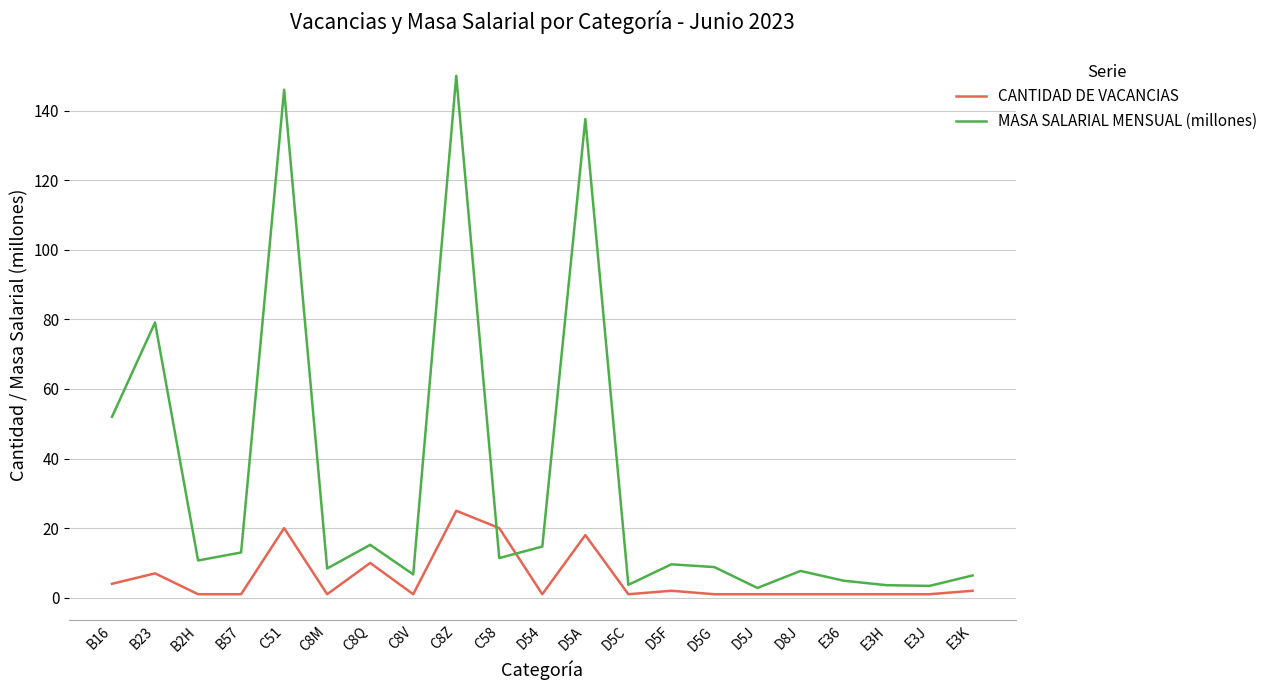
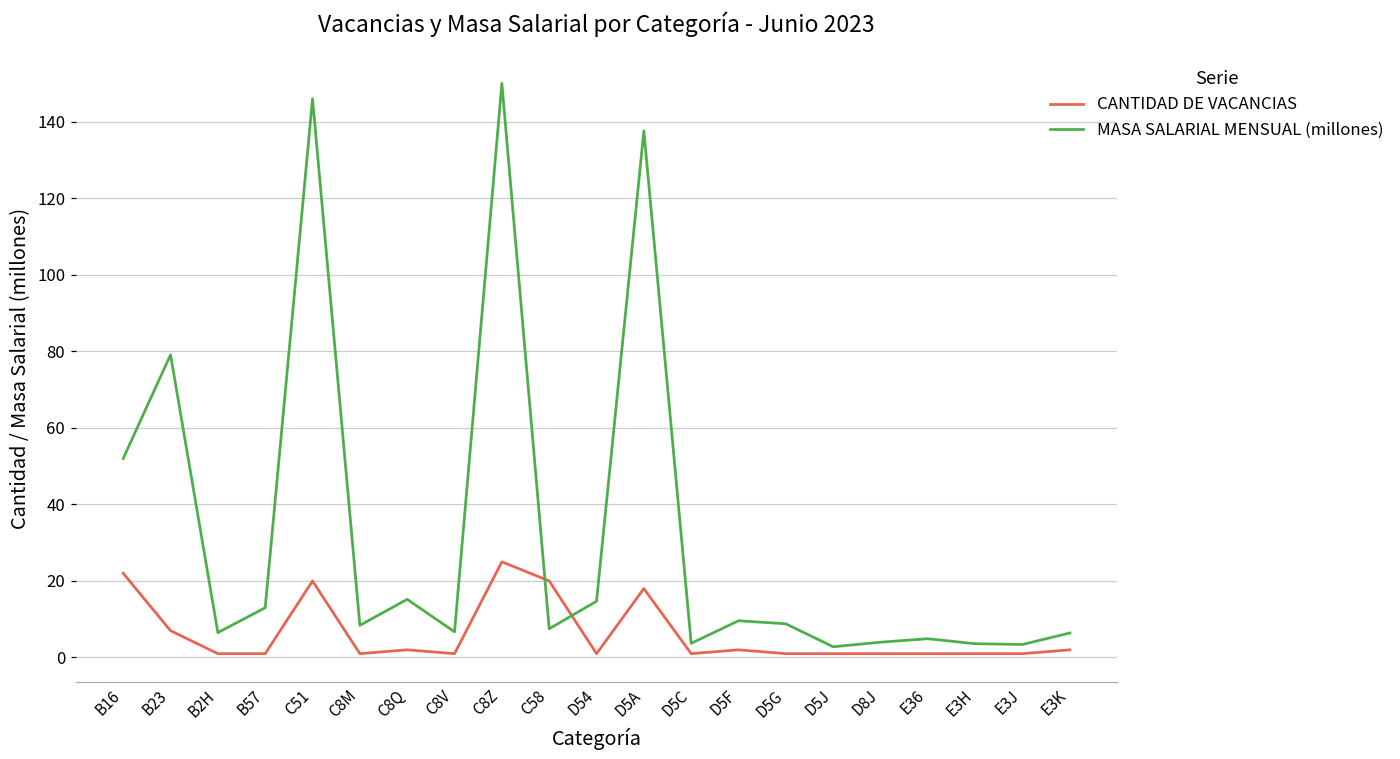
  {
    "CANTIDAD DE VACANCIAS": {
-     "B16": 4,
+     "B16": 22,
      "B23": 7,
      "B2H": 1,
      "B57": 1,
      "C51": 20,
      "C8M": 1,
-     "C8Q": 10,
+     "C8Q": 2,
      "C8V": 1,
      "C8Z": 25,
      "C58": 20,
      "D54": 1,
      "D5A": 18,
      "D5C": 1,
      "D5F": 2,
      "D5G": 1,
      "D5J": 1,
      "D8J": 1,
      "E36": 1,
      "E3H": 1,
      "E3J": 1,
      "E3K": 2
    },
    "MASA SALARIAL MENSUAL (millones)": {
      "B16": 52,
      "B23": 79,
-     "B2H": 11,
+     "B2H": 7,
      "B57": 13,
      "C51": 146,
      "C8M": 8,
      "C8Q": 15,
      "C8V": 7,
      "C8Z": 150,
-     "C58": 11,
+     "C58": 8,
      "D54": 15,
      "D5A": 138,
      "D5C": 4,
      "D5F": 10,
      "D5G": 9,
      "D5J": 3,
-     "D8J": 8,
+     "D8J": 4,
      "E36": 5,
      "E3H": 4,
      "E3J": 3,
      "E3K": 6
    }
  }
